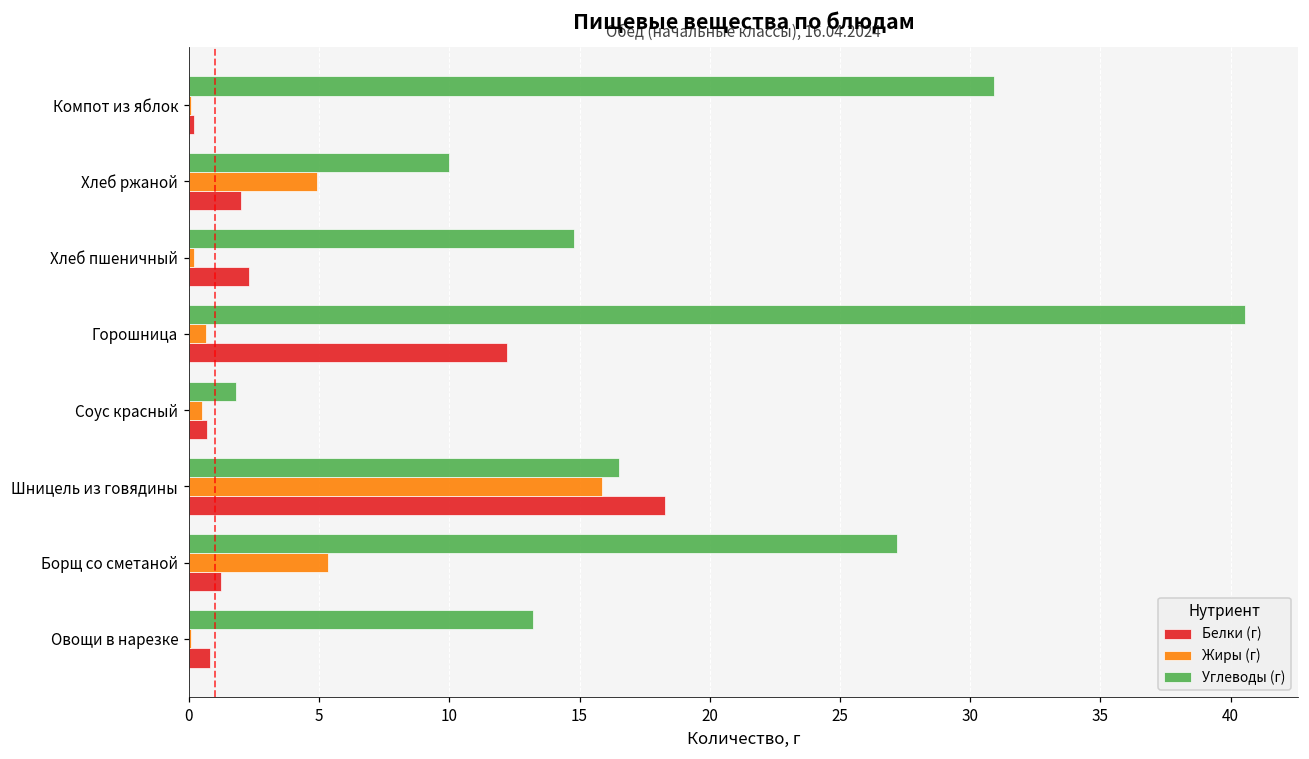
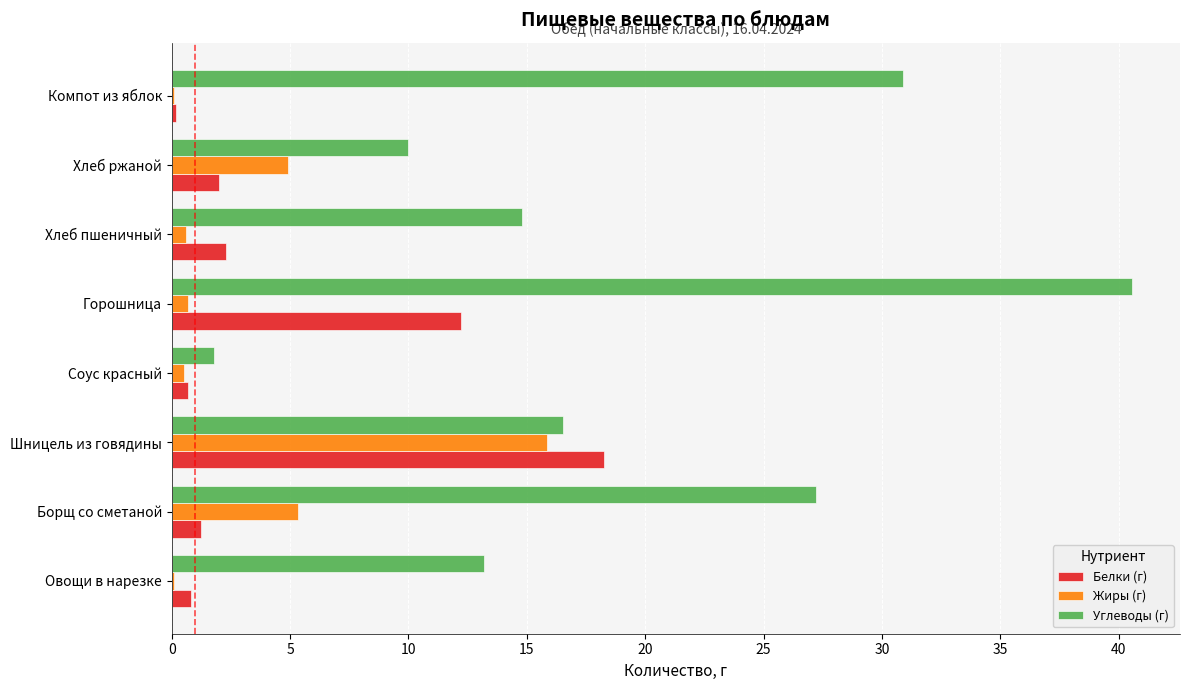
  {
    "Белки (г)": {
      "Компот из яблок": 0.2,
      "Хлеб ржаной": 2.0,
      "Хлеб пшеничный": 2.3,
      "Горошница": 12.2,
      "Соус красный": 0.7,
      "Шницель из говядины": 18.3,
      "Борщ со сметаной": 1.2,
      "Овощи в нарезке": 0.8
    },
    "Жиры (г)": {
      "Хлеб ржаной": 4.9,
-     "Хлеб пшеничный": 0.2,
+     "Хлеб пшеничный": 0.6,
      "Горошница": 0.7,
      "Соус красный": 0.5,
      "Шницель из говядины": 15.9,
      "Борщ со сметаной": 5.3
    },
    "Углеводы (г)": {
      "Компот из яблок": 30.9,
      "Хлеб ржаной": 10.0,
      "Хлеб пшеничный": 14.8,
      "Горошница": 40.6,
      "Соус красный": 1.8,
      "Шницель из говядины": 16.5,
      "Борщ со сметаной": 27.2,
      "Овощи в нарезке": 13.2
    }
  }
